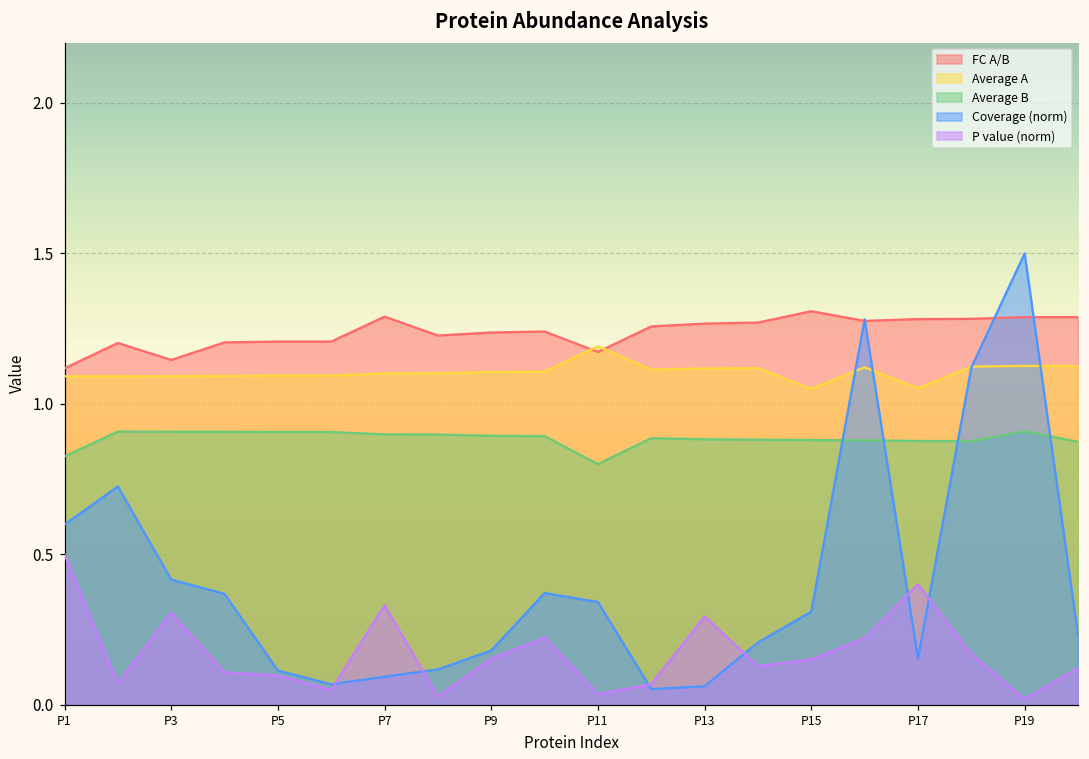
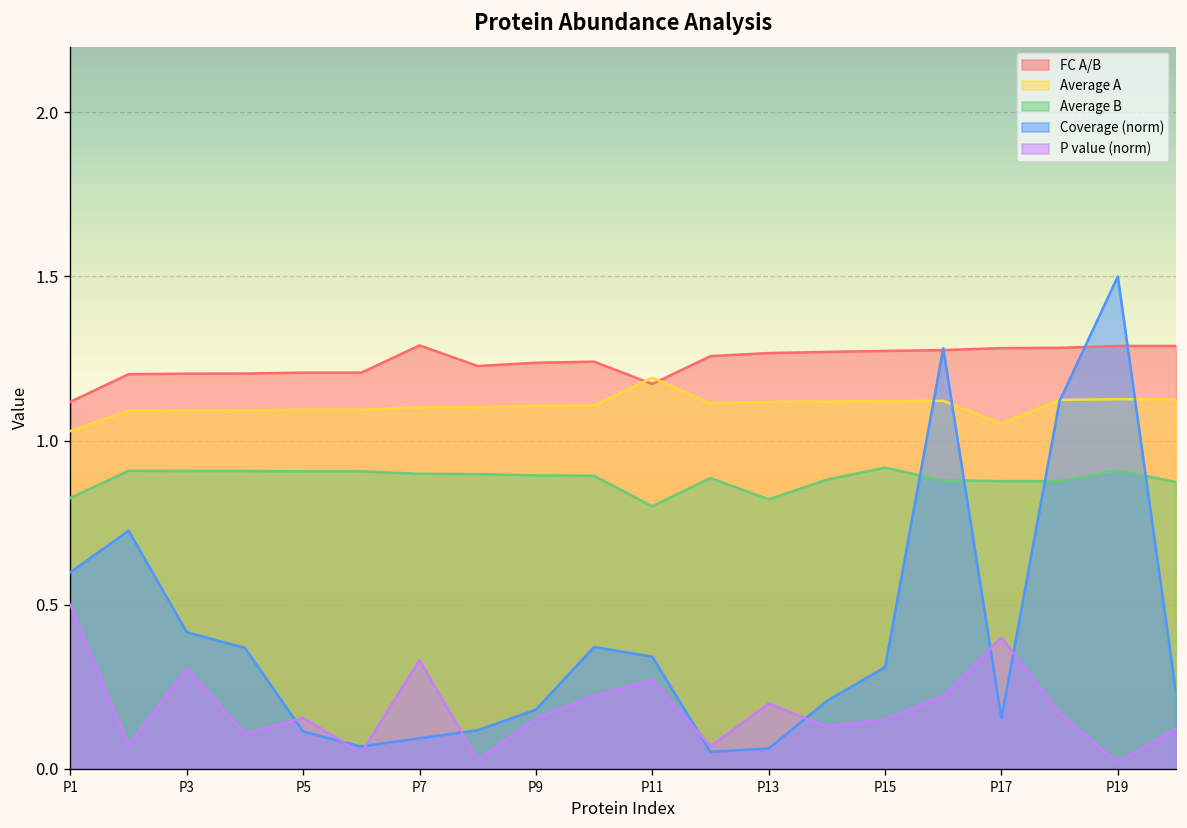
  {
    "FC A/B": {
      "P1": 1.12,
-     "P3": 1.15,
+     "P3": 1.20,
      "P5": 1.21,
      "P7": 1.29,
      "P9": 1.24,
      "P11": 1.17,
      "P13": 1.27,
-     "P15": 1.31,
+     "P15": 1.27,
      "P17": 1.28,
      "P19": 1.29
    },
    "Average A": {
-     "P1": 1.09,
+     "P1": 1.03,
      "P3": 1.09,
      "P5": 1.09,
      "P7": 1.10,
      "P9": 1.11,
      "P11": 1.19,
      "P13": 1.12,
-     "P15": 1.05,
+     "P15": 1.12,
      "P17": 1.05,
      "P19": 1.13
    },
    "Average B": {
      "P1": 0.83,
      "P3": 0.91,
      "P5": 0.91,
      "P7": 0.90,
      "P9": 0.89,
      "P11": 0.80,
-     "P13": 0.88,
-     "P15": 0.88,
+     "P13": 0.82,
+     "P15": 0.92,
      "P17": 0.88,
      "P19": 0.91
    },
    "Coverage (norm)": {
      "P1": 0.60,
      "P3": 0.42,
      "P5": 0.11,
      "P7": 0.09,
      "P9": 0.18,
      "P11": 0.34,
      "P13": 0.06,
      "P15": 0.31,
      "P17": 0.15,
      "P19": 1.50
    },
    "P value (norm)": {
      "P1": 0.50,
      "P3": 0.31,
-     "P5": 0.10,
+     "P5": 0.15,
      "P7": 0.33,
      "P9": 0.15,
-     "P11": 0.04,
-     "P13": 0.29,
+     "P11": 0.27,
+     "P13": 0.20,
      "P15": 0.15,
      "P17": 0.40,
      "P19": 0.02
    }
  }
